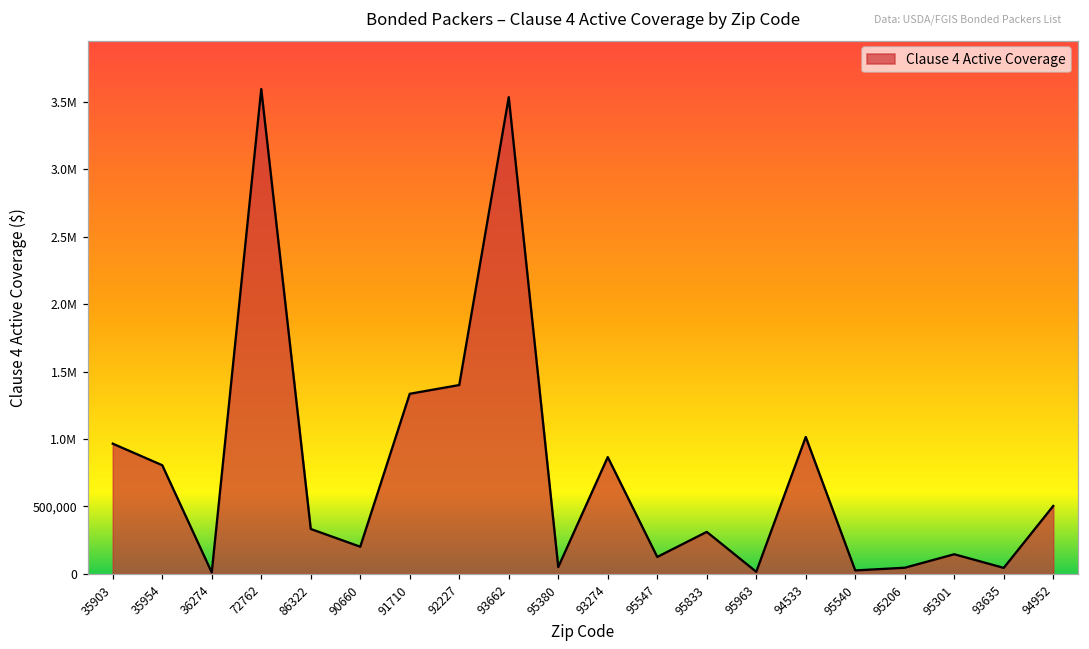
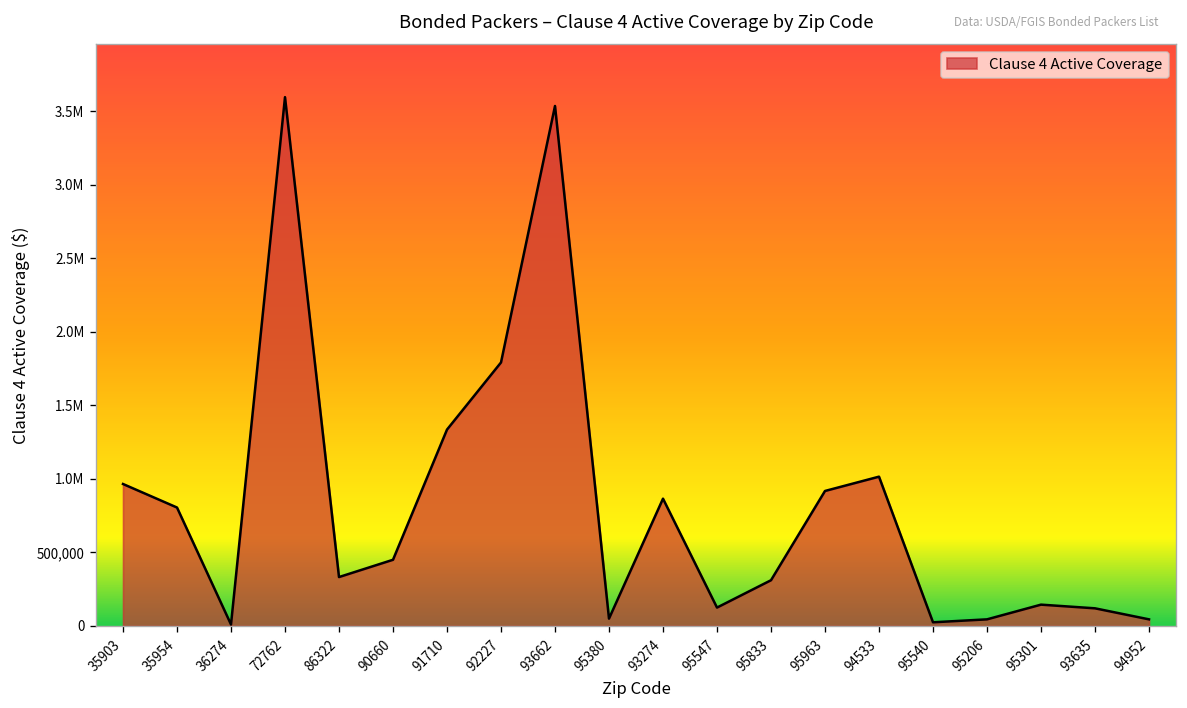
  {
    "35903": "970,000",
    "35954": "810,000",
    "36274": "10,000",
    "72762": "3,600,000",
    "86322": "330,000",
-   "90660": "200,000",
+   "90660": "450,000",
    "91710": "1,340,000",
-   "92227": "1,400,000",
+   "92227": "1,790,000",
    "93662": "3,540,000",
    "95380": "50,000",
    "93274": "870,000",
    "95547": "130,000",
    "95833": "310,000",
-   "95963": "20,000",
+   "95963": "920,000",
    "94533": "1,020,000",
    "95540": "30,000",
    "95206": "50,000",
    "95301": "150,000",
-   "93635": "40,000",
-   "94952": "500,000"
+   "93635": "120,000",
+   "94952": "50,000"
  }
